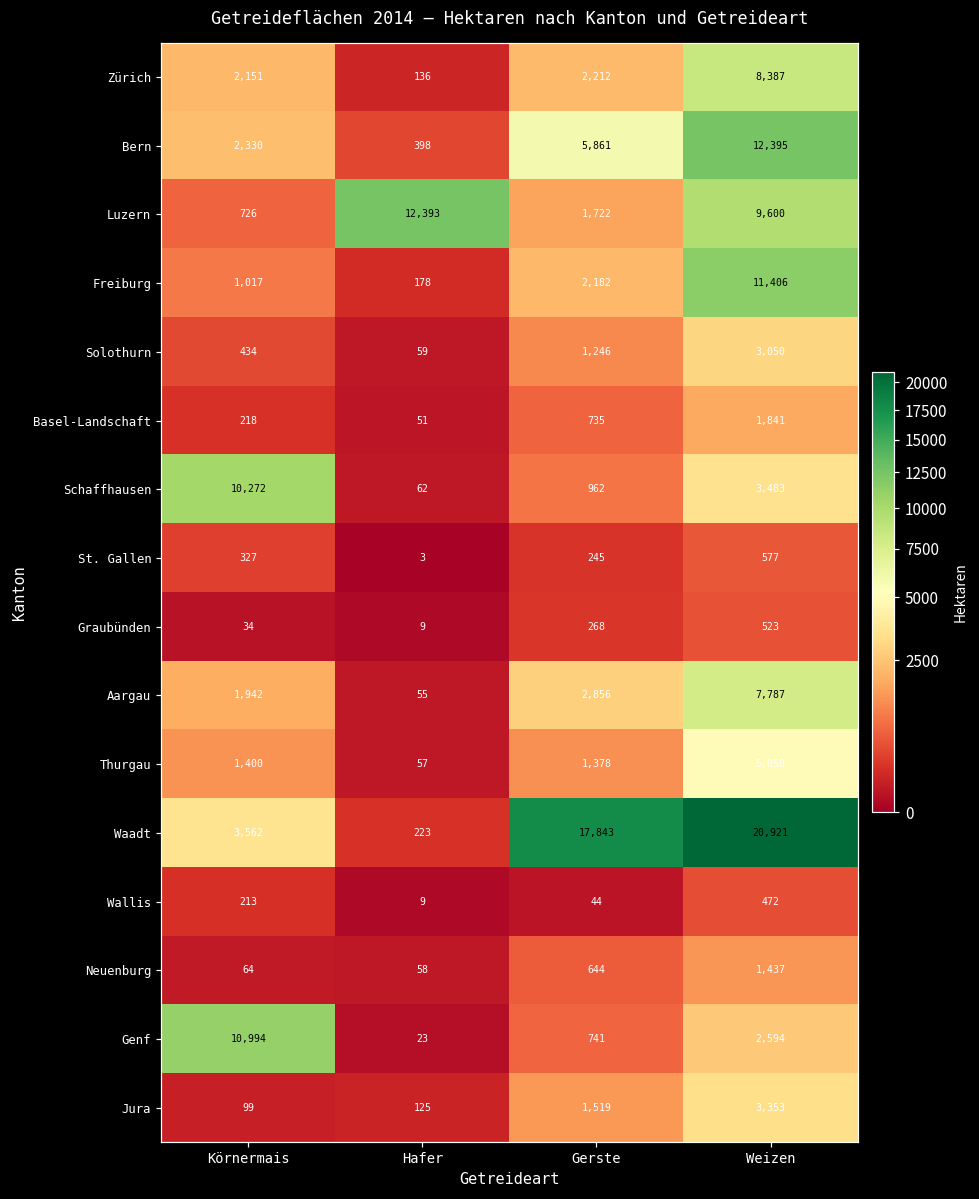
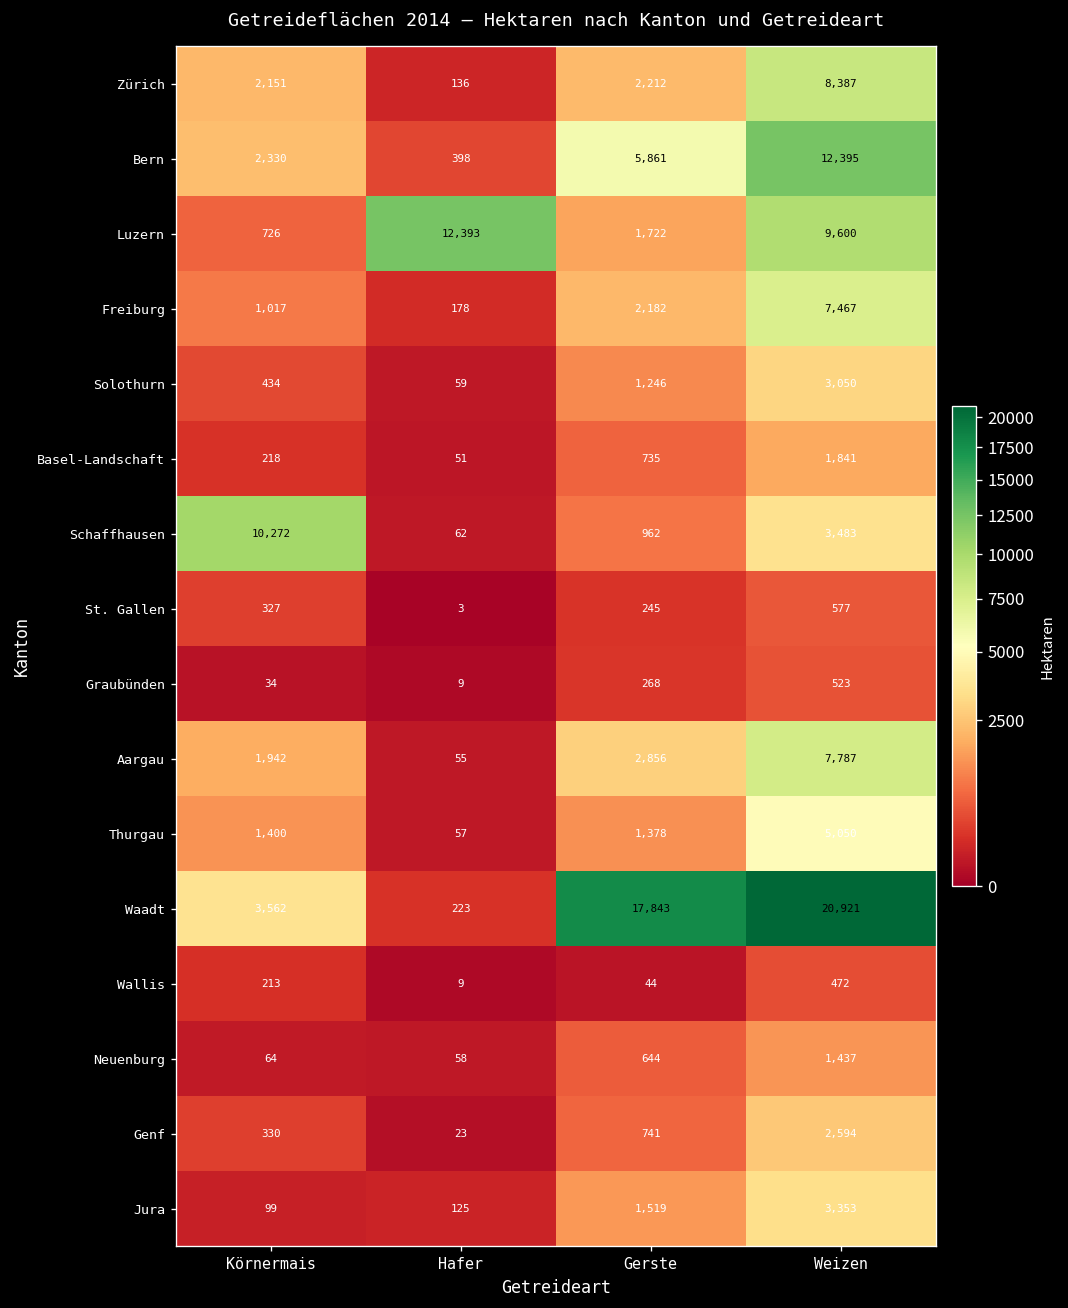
  {
    "Zürich": {
      "Körnermais": "2,151",
      "Hafer": "136",
      "Gerste": "2,212",
      "Weizen": "8,387"
    },
    "Bern": {
      "Körnermais": "2,330",
      "Hafer": "398",
      "Gerste": "5,861",
      "Weizen": "12,395"
    },
    "Luzern": {
      "Körnermais": "726",
      "Hafer": "12,393",
      "Gerste": "1,722",
      "Weizen": "9,600"
    },
    "Freiburg": {
      "Körnermais": "1,017",
      "Hafer": "178",
      "Gerste": "2,182",
-     "Weizen": "11,406"
+     "Weizen": "7,467"
    },
    "Solothurn": {
      "Körnermais": "434",
      "Hafer": "59",
      "Gerste": "1,246",
      "Weizen": "3,050"
    },
    "Basel-Landschaft": {
      "Körnermais": "218",
      "Hafer": "51",
      "Gerste": "735",
      "Weizen": "1,841"
    },
    "Schaffhausen": {
      "Körnermais": "10,272",
      "Hafer": "62",
      "Gerste": "962",
      "Weizen": "3,483"
    },
    "St. Gallen": {
      "Körnermais": "327",
      "Hafer": "3",
      "Gerste": "245",
      "Weizen": "577"
    },
    "Graubünden": {
      "Körnermais": "34",
      "Hafer": "9",
      "Gerste": "268",
      "Weizen": "523"
    },
    "Aargau": {
      "Körnermais": "1,942",
      "Hafer": "55",
      "Gerste": "2,856",
      "Weizen": "7,787"
    },
    "Thurgau": {
      "Körnermais": "1,400",
      "Hafer": "57",
      "Gerste": "1,378",
      "Weizen": "5,050"
    },
    "Waadt": {
      "Körnermais": "3,562",
      "Hafer": "223",
      "Gerste": "17,843",
      "Weizen": "20,921"
    },
    "Wallis": {
      "Körnermais": "213",
      "Hafer": "9",
      "Gerste": "44",
      "Weizen": "472"
    },
    "Neuenburg": {
      "Körnermais": "64",
      "Hafer": "58",
      "Gerste": "644",
      "Weizen": "1,437"
    },
    "Genf": {
-     "Körnermais": "10,994",
+     "Körnermais": "330",
      "Hafer": "23",
      "Gerste": "741",
      "Weizen": "2,594"
    },
    "Jura": {
      "Körnermais": "99",
      "Hafer": "125",
      "Gerste": "1,519",
      "Weizen": "3,353"
    }
  }
